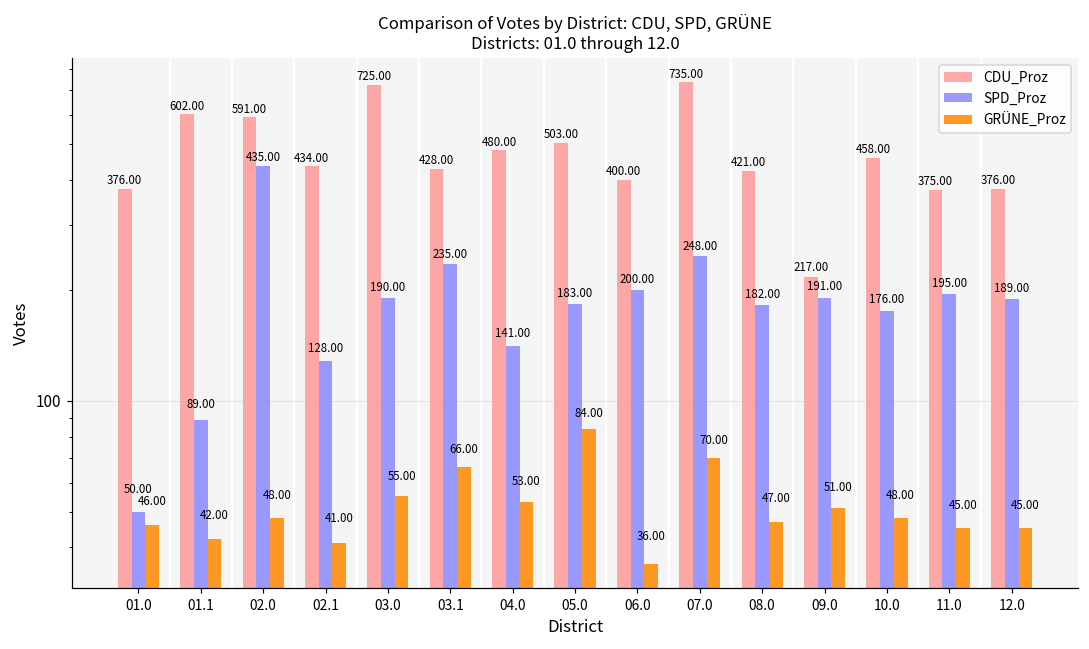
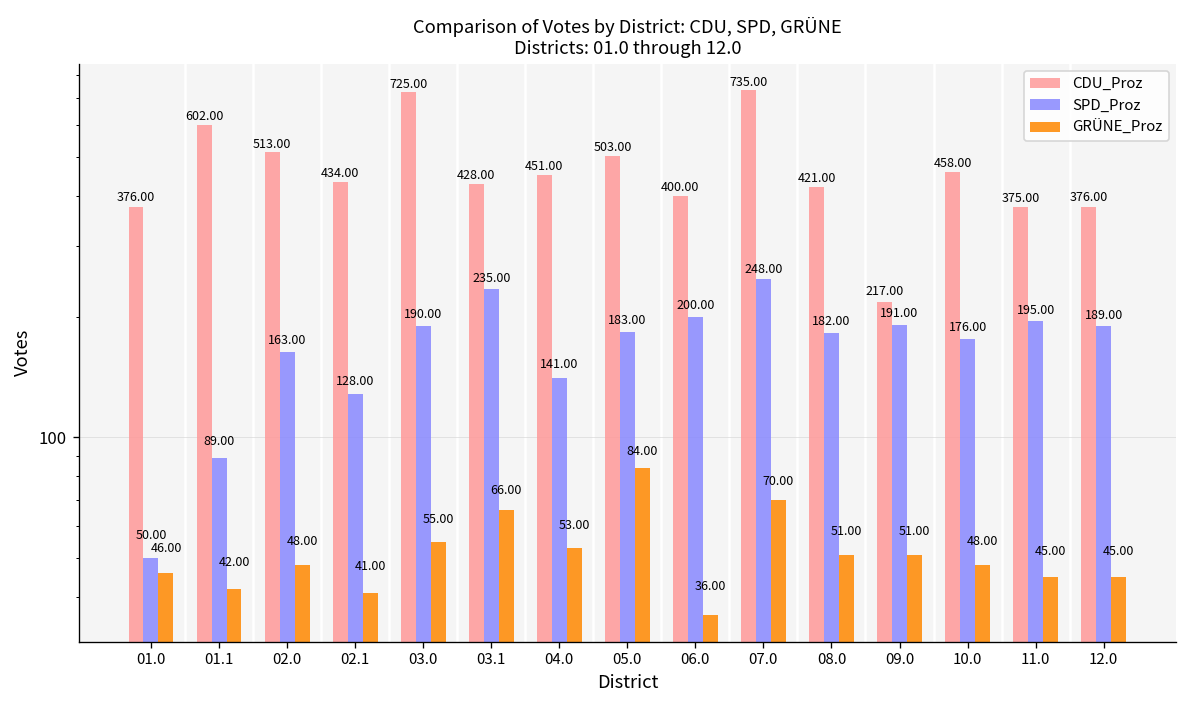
  {
    "CDU_Proz": {
      "01.0": 376.00,
      "01.1": 602.00,
-     "02.0": 591.00,
+     "02.0": 513.00,
      "02.1": 434.00,
      "03.0": 725.00,
      "03.1": 428.00,
-     "04.0": 480.00,
+     "04.0": 451.00,
      "05.0": 503.00,
      "06.0": 400.00,
      "07.0": 735.00,
      "08.0": 421.00,
      "09.0": 217.00,
      "10.0": 458.00,
      "11.0": 375.00,
      "12.0": 376.00
    },
    "SPD_Proz": {
      "01.0": 50.00,
      "01.1": 89.00,
-     "02.0": 435.00,
+     "02.0": 163.00,
      "02.1": 128.00,
      "03.0": 190.00,
      "03.1": 235.00,
      "04.0": 141.00,
      "05.0": 183.00,
      "06.0": 200.00,
      "07.0": 248.00,
      "08.0": 182.00,
      "09.0": 191.00,
      "10.0": 176.00,
      "11.0": 195.00,
      "12.0": 189.00
    },
    "GRÜNE_Proz": {
      "01.0": 46.00,
      "01.1": 42.00,
      "02.0": 48.00,
      "02.1": 41.00,
      "03.0": 55.00,
      "03.1": 66.00,
      "04.0": 53.00,
      "05.0": 84.00,
      "06.0": 36.00,
      "07.0": 70.00,
-     "08.0": 47.00,
+     "08.0": 51.00,
      "09.0": 51.00,
      "10.0": 48.00,
      "11.0": 45.00,
      "12.0": 45.00
    }
  }
